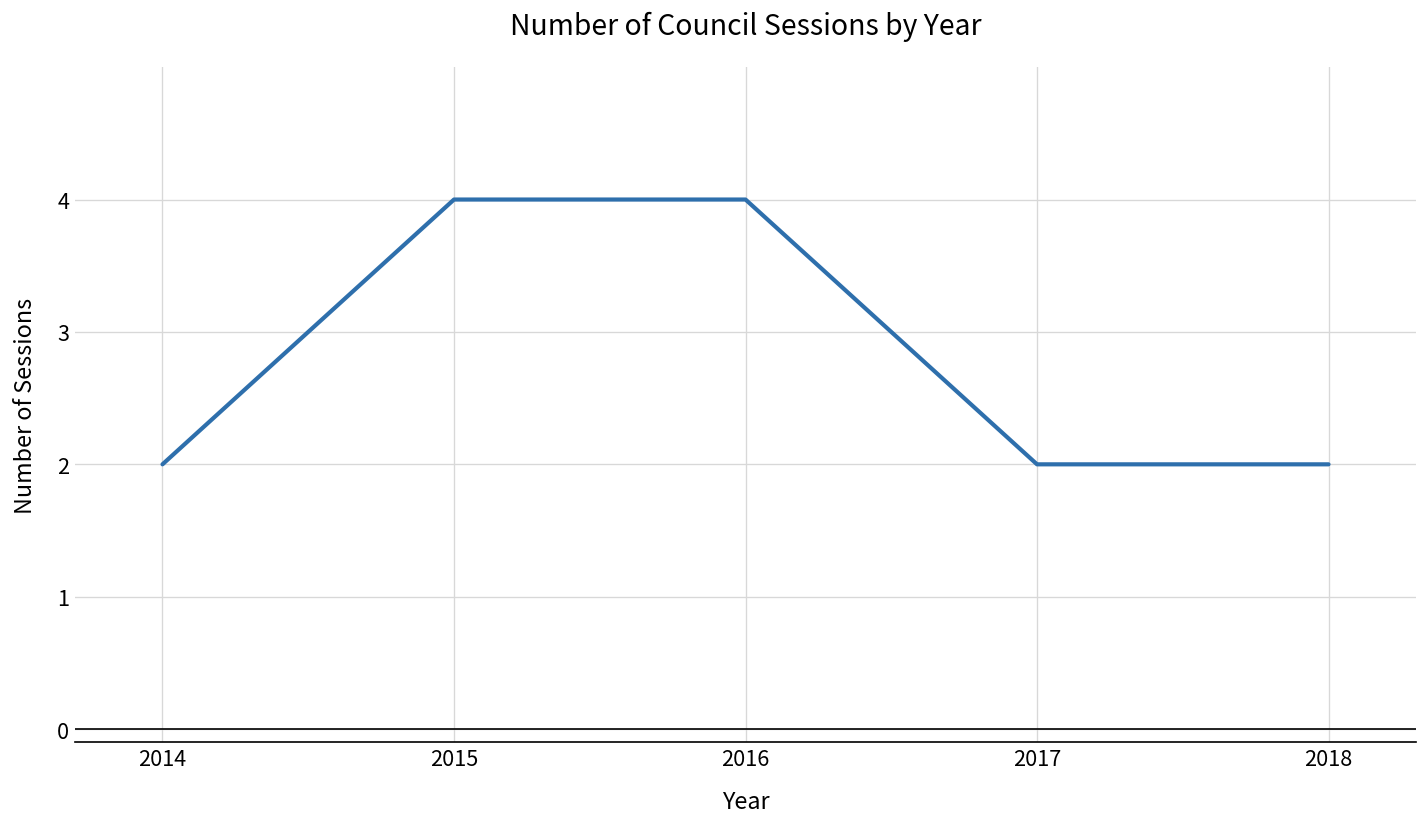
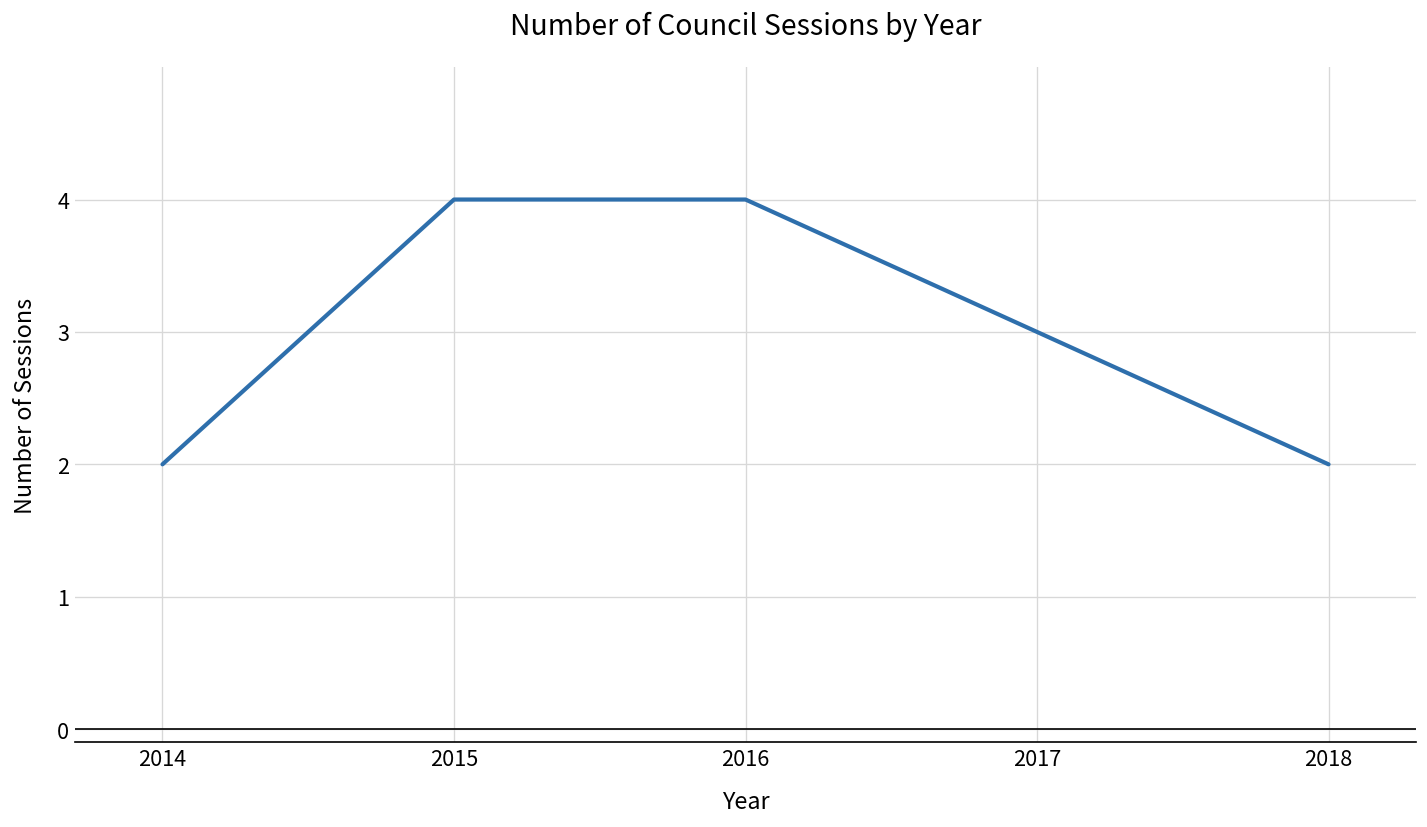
  {
    "2014": 2,
    "2015": 4,
    "2016": 4,
-   "2017": 2,
+   "2017": 3,
    "2018": 2
  }
